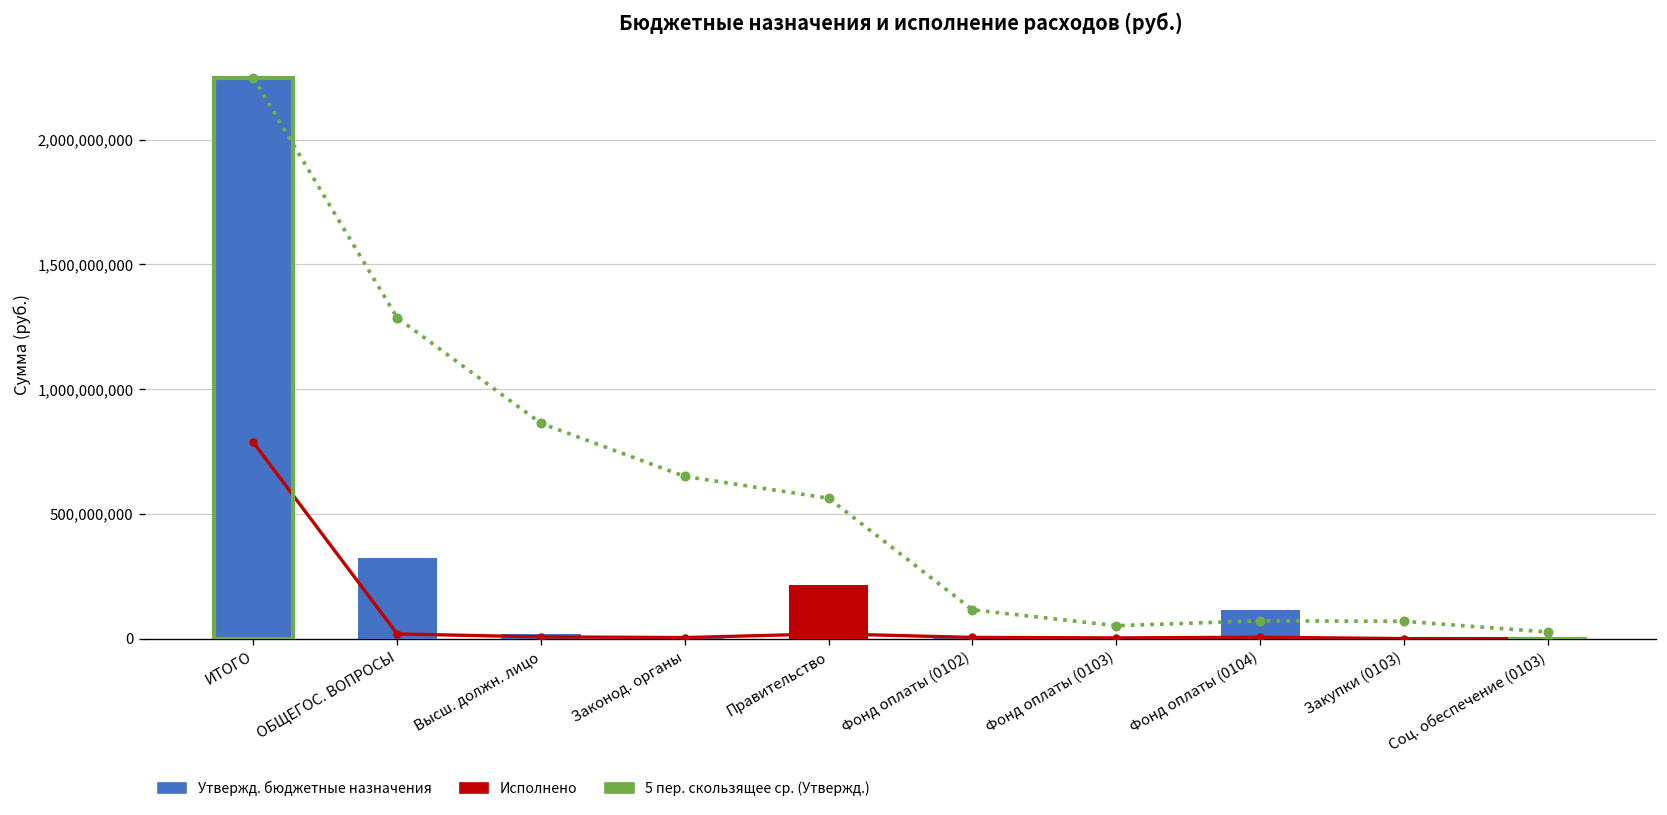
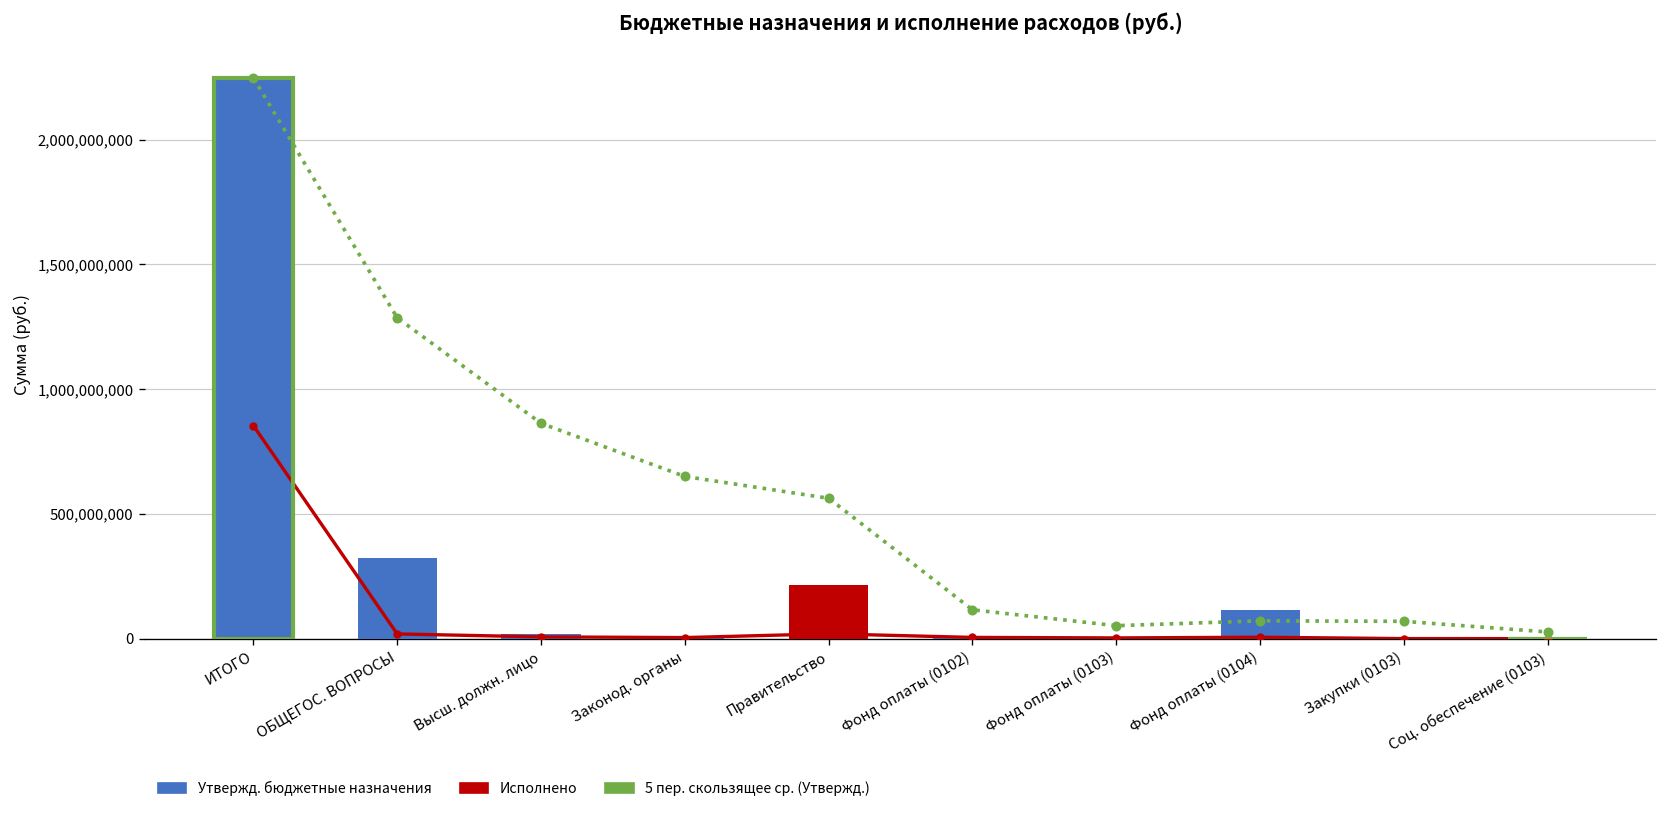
  {
    "Исполнено": {
-     "ИТОГО": "790,000,000",
+     "ИТОГО": "850,000,000",
      "ОБЩЕГОС. ВОПРОСЫ": "20,000,000",
      "Высш. должн. лицо": "10,000,000",
      "Законод. органы": "0",
      "Правительство": "20,000,000",
      "Фонд оплаты (0102)": "10,000,000",
      "Фонд оплаты (0103)": "0",
      "Фонд оплаты (0104)": "10,000,000",
      "Закупки (0103)": "0",
      "Соц. обеспечение (0103)": "0"
    },
    "5 пер. скользящее ср. (Утвержд.)": {
      "ИТОГО": "2,250,000,000",
      "ОБЩЕГОС. ВОПРОСЫ": "1,290,000,000",
      "Высш. должн. лицо": "860,000,000",
      "Законод. органы": "650,000,000",
      "Правительство": "560,000,000",
      "Фонд оплаты (0102)": "120,000,000",
      "Фонд оплаты (0103)": "50,000,000",
      "Фонд оплаты (0104)": "70,000,000",
      "Закупки (0103)": "70,000,000",
      "Соц. обеспечение (0103)": "30,000,000"
    }
  }
